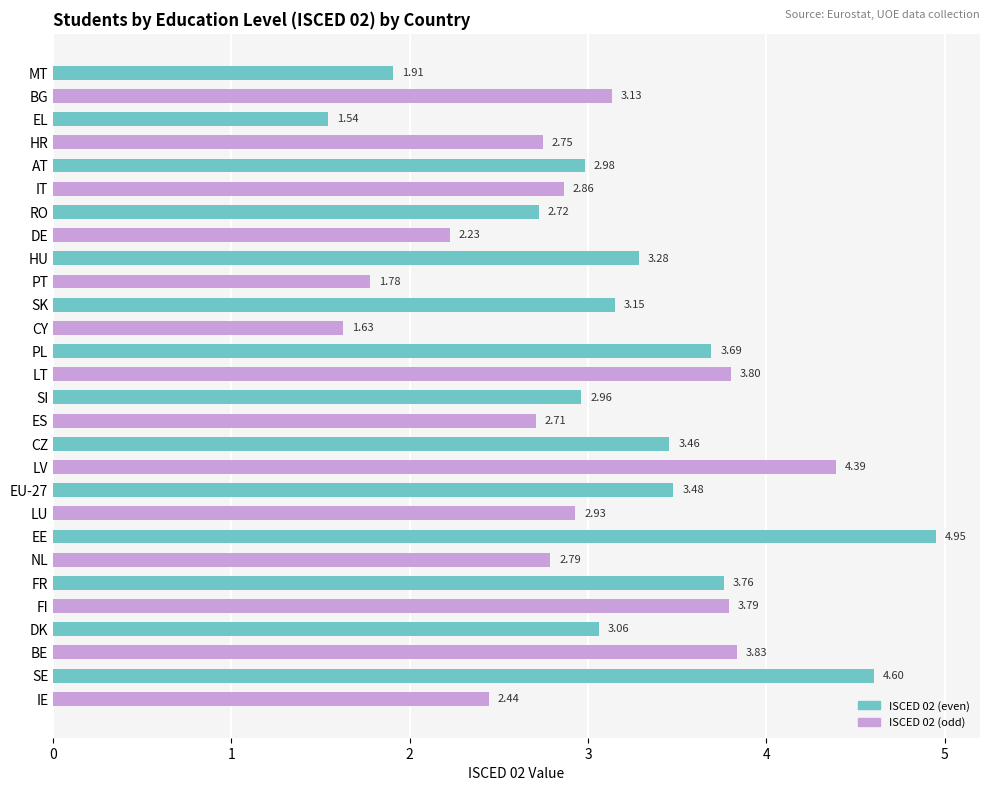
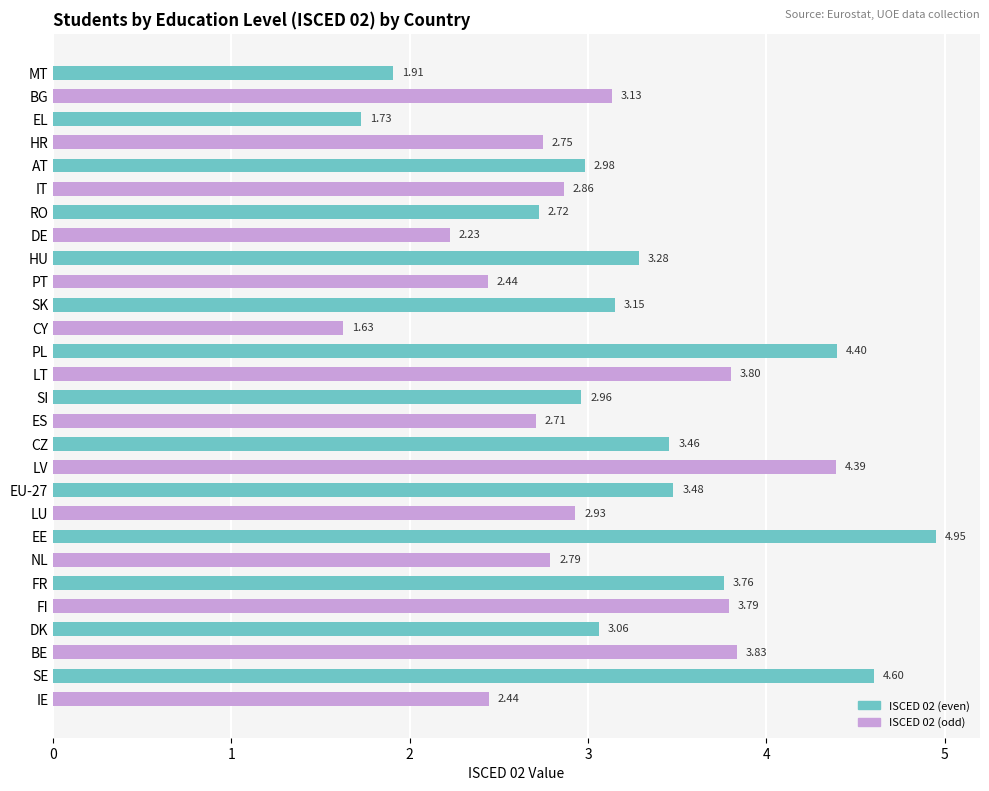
  {
    "MT": 1.91,
    "BG": 3.13,
-   "EL": 1.54,
+   "EL": 1.73,
    "HR": 2.75,
    "AT": 2.98,
    "IT": 2.86,
    "RO": 2.72,
    "DE": 2.23,
    "HU": 3.28,
-   "PT": 1.78,
+   "PT": 2.44,
    "SK": 3.15,
    "CY": 1.63,
-   "PL": 3.69,
+   "PL": 4.40,
    "LT": 3.80,
    "SI": 2.96,
    "ES": 2.71,
    "CZ": 3.46,
    "LV": 4.39,
    "EU-27": 3.48,
    "LU": 2.93,
    "EE": 4.95,
    "NL": 2.79,
    "FR": 3.76,
    "FI": 3.79,
    "DK": 3.06,
    "BE": 3.83,
    "SE": 4.60,
    "IE": 2.44
  }
